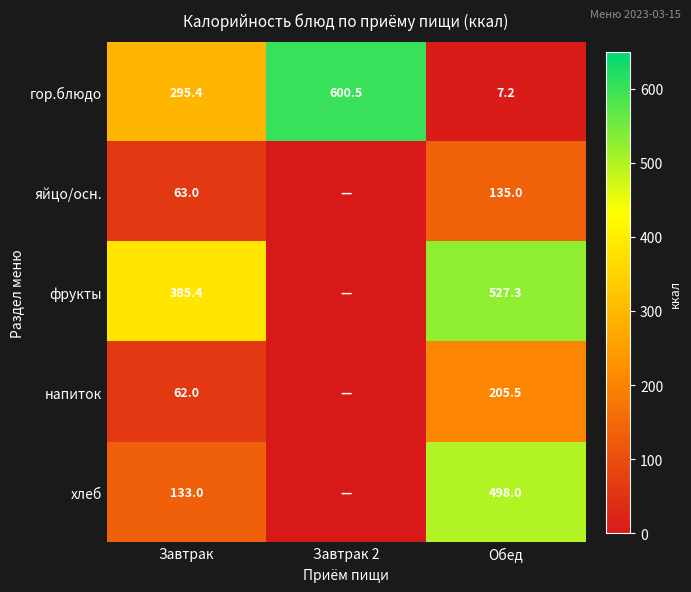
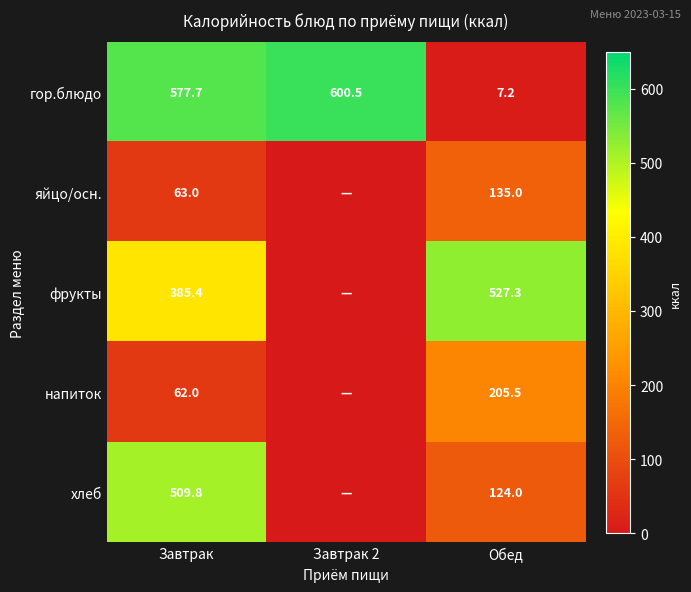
  {
    "гор.блюдо": {
-     "Завтрак": 295.4,
+     "Завтрак": 577.7,
      "Завтрак 2": 600.5,
      "Обед": 7.2
    },
    "яйцо/осн.": {
      "Завтрак": 63.0,
      "Обед": 135.0
    },
    "фрукты": {
      "Завтрак": 385.4,
      "Обед": 527.3
    },
    "напиток": {
      "Завтрак": 62.0,
      "Обед": 205.5
    },
    "хлеб": {
-     "Завтрак": 133.0,
-     "Обед": 498.0
+     "Завтрак": 509.8,
+     "Обед": 124.0
    }
  }
